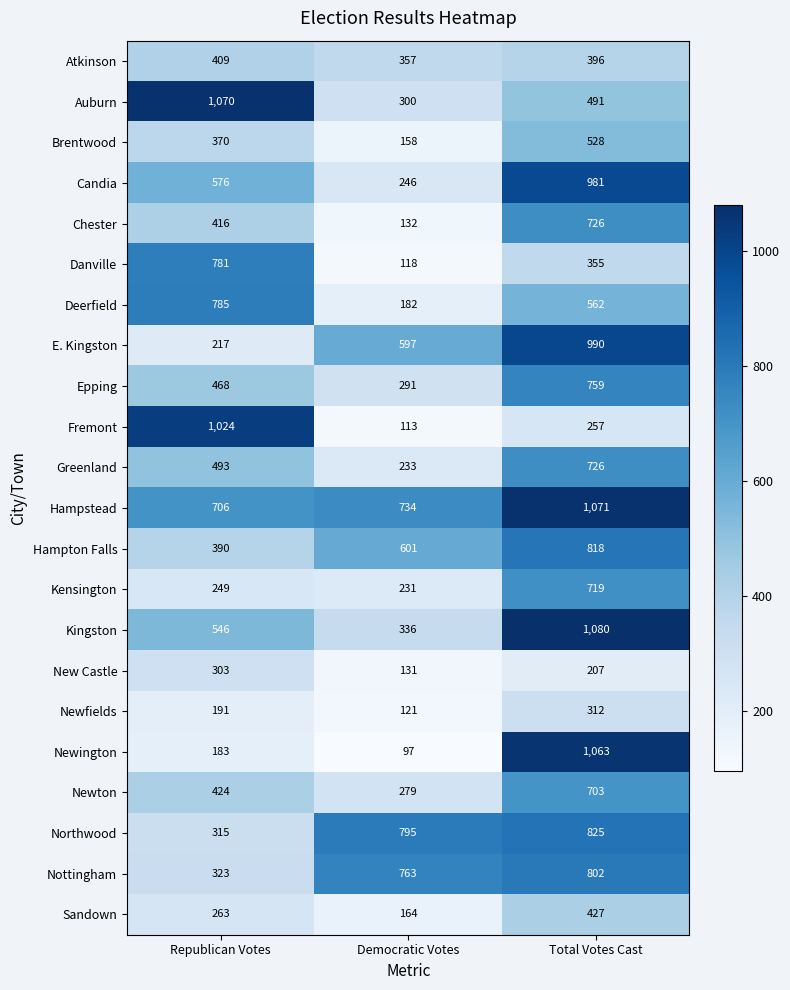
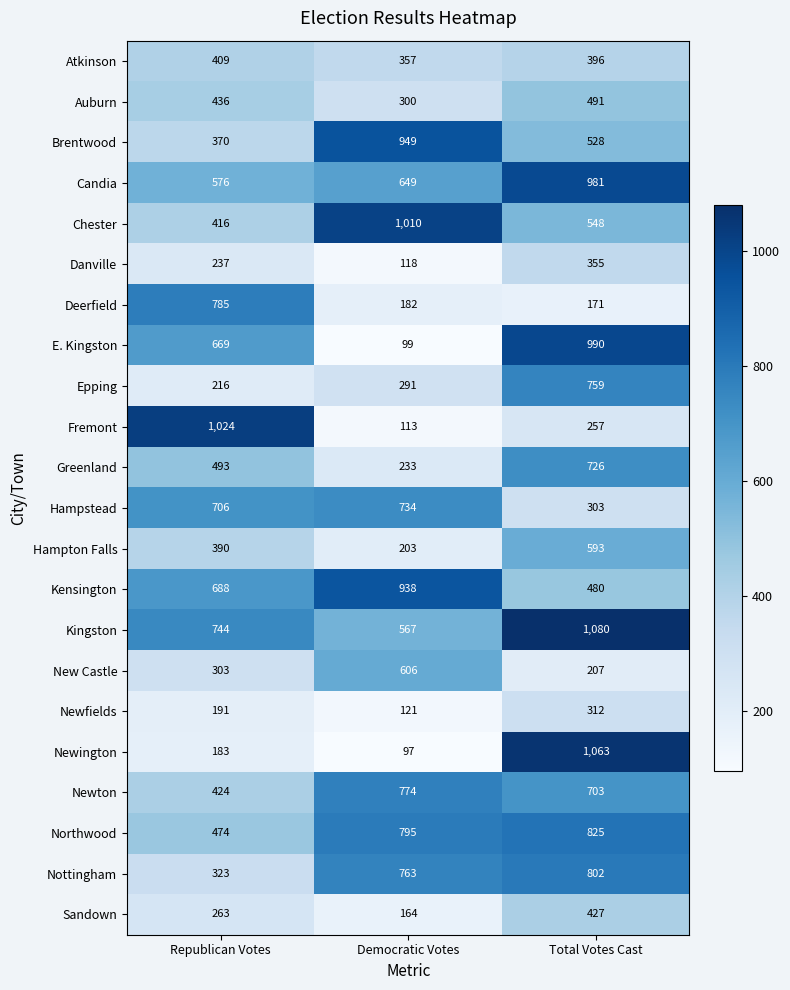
  {
    "Atkinson": {
      "Republican Votes": "409",
      "Democratic Votes": "357",
      "Total Votes Cast": "396"
    },
    "Auburn": {
-     "Republican Votes": "1,070",
+     "Republican Votes": "436",
      "Democratic Votes": "300",
      "Total Votes Cast": "491"
    },
    "Brentwood": {
      "Republican Votes": "370",
-     "Democratic Votes": "158",
+     "Democratic Votes": "949",
      "Total Votes Cast": "528"
    },
    "Candia": {
      "Republican Votes": "576",
-     "Democratic Votes": "246",
+     "Democratic Votes": "649",
      "Total Votes Cast": "981"
    },
    "Chester": {
      "Republican Votes": "416",
-     "Democratic Votes": "132",
-     "Total Votes Cast": "726"
+     "Democratic Votes": "1,010",
+     "Total Votes Cast": "548"
    },
    "Danville": {
-     "Republican Votes": "781",
+     "Republican Votes": "237",
      "Democratic Votes": "118",
      "Total Votes Cast": "355"
    },
    "Deerfield": {
      "Republican Votes": "785",
      "Democratic Votes": "182",
-     "Total Votes Cast": "562"
+     "Total Votes Cast": "171"
    },
    "E. Kingston": {
-     "Republican Votes": "217",
-     "Democratic Votes": "597",
+     "Republican Votes": "669",
+     "Democratic Votes": "99",
      "Total Votes Cast": "990"
    },
    "Epping": {
-     "Republican Votes": "468",
+     "Republican Votes": "216",
      "Democratic Votes": "291",
      "Total Votes Cast": "759"
    },
    "Fremont": {
      "Republican Votes": "1,024",
      "Democratic Votes": "113",
      "Total Votes Cast": "257"
    },
    "Greenland": {
      "Republican Votes": "493",
      "Democratic Votes": "233",
      "Total Votes Cast": "726"
    },
    "Hampstead": {
      "Republican Votes": "706",
      "Democratic Votes": "734",
-     "Total Votes Cast": "1,071"
+     "Total Votes Cast": "303"
    },
    "Hampton Falls": {
      "Republican Votes": "390",
-     "Democratic Votes": "601",
-     "Total Votes Cast": "818"
+     "Democratic Votes": "203",
+     "Total Votes Cast": "593"
    },
    "Kensington": {
-     "Republican Votes": "249",
-     "Democratic Votes": "231",
-     "Total Votes Cast": "719"
+     "Republican Votes": "688",
+     "Democratic Votes": "938",
+     "Total Votes Cast": "480"
    },
    "Kingston": {
-     "Republican Votes": "546",
-     "Democratic Votes": "336",
+     "Republican Votes": "744",
+     "Democratic Votes": "567",
      "Total Votes Cast": "1,080"
    },
    "New Castle": {
      "Republican Votes": "303",
-     "Democratic Votes": "131",
+     "Democratic Votes": "606",
      "Total Votes Cast": "207"
    },
    "Newfields": {
      "Republican Votes": "191",
      "Democratic Votes": "121",
      "Total Votes Cast": "312"
    },
    "Newington": {
      "Republican Votes": "183",
      "Democratic Votes": "97",
      "Total Votes Cast": "1,063"
    },
    "Newton": {
      "Republican Votes": "424",
-     "Democratic Votes": "279",
+     "Democratic Votes": "774",
      "Total Votes Cast": "703"
    },
    "Northwood": {
-     "Republican Votes": "315",
+     "Republican Votes": "474",
      "Democratic Votes": "795",
      "Total Votes Cast": "825"
    },
    "Nottingham": {
      "Republican Votes": "323",
      "Democratic Votes": "763",
      "Total Votes Cast": "802"
    },
    "Sandown": {
      "Republican Votes": "263",
      "Democratic Votes": "164",
      "Total Votes Cast": "427"
    }
  }
